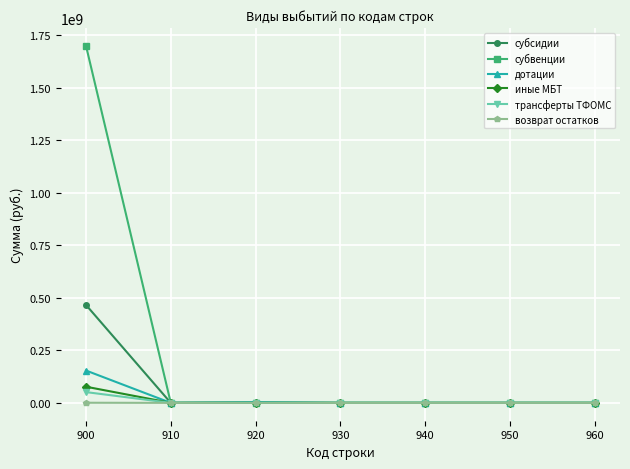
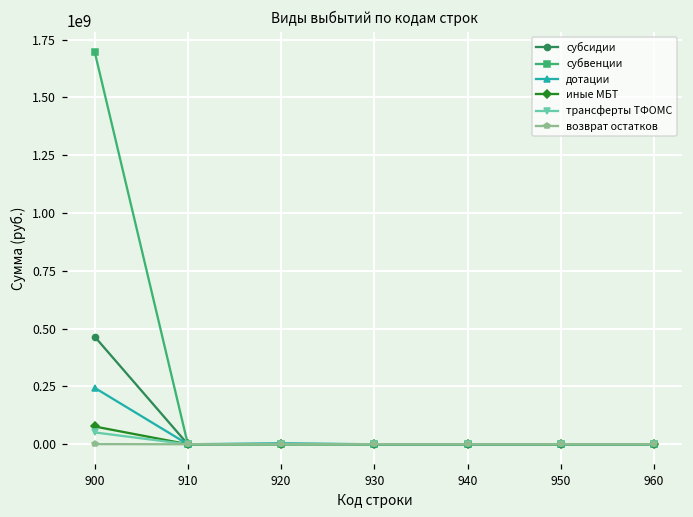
  {
    "дотации": {
-     "900": 150000000
+     "900": 240000000
    }
  }
